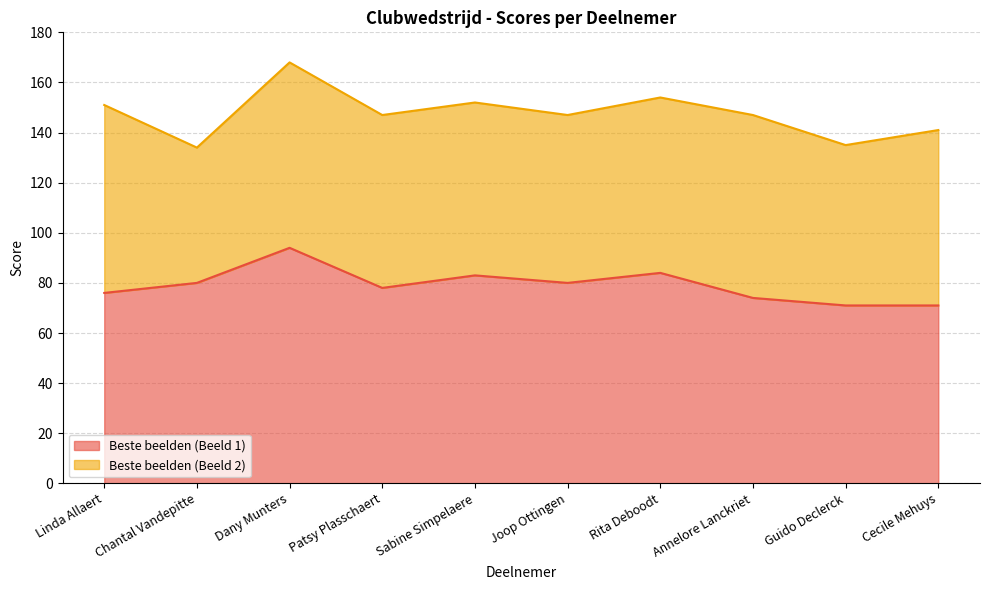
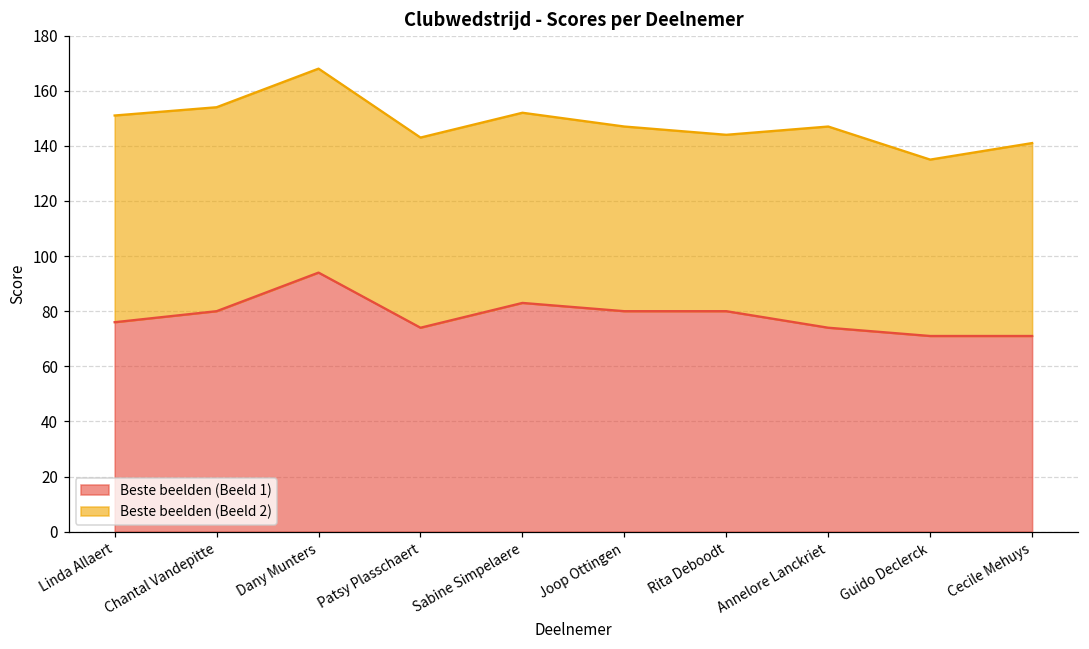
  {
    "Beste beelden (Beeld 1)": {
      "Linda Allaert": 76,
      "Chantal Vandepitte": 80,
      "Dany Munters": 94,
-     "Patsy Plasschaert": 78,
+     "Patsy Plasschaert": 74,
      "Sabine Simpelaere": 83,
      "Joop Ottingen": 80,
-     "Rita Deboodt": 84,
+     "Rita Deboodt": 80,
      "Annelore Lanckriet": 74,
      "Guido Declerck": 71,
      "Cecile Mehuys": 71
    },
    "Beste beelden (Beeld 2)": {
      "Linda Allaert": 75,
-     "Chantal Vandepitte": 54,
+     "Chantal Vandepitte": 74,
      "Dany Munters": 74,
      "Patsy Plasschaert": 69,
      "Sabine Simpelaere": 69,
      "Joop Ottingen": 67,
-     "Rita Deboodt": 70,
+     "Rita Deboodt": 64,
      "Annelore Lanckriet": 73,
      "Guido Declerck": 64,
      "Cecile Mehuys": 70
    }
  }
